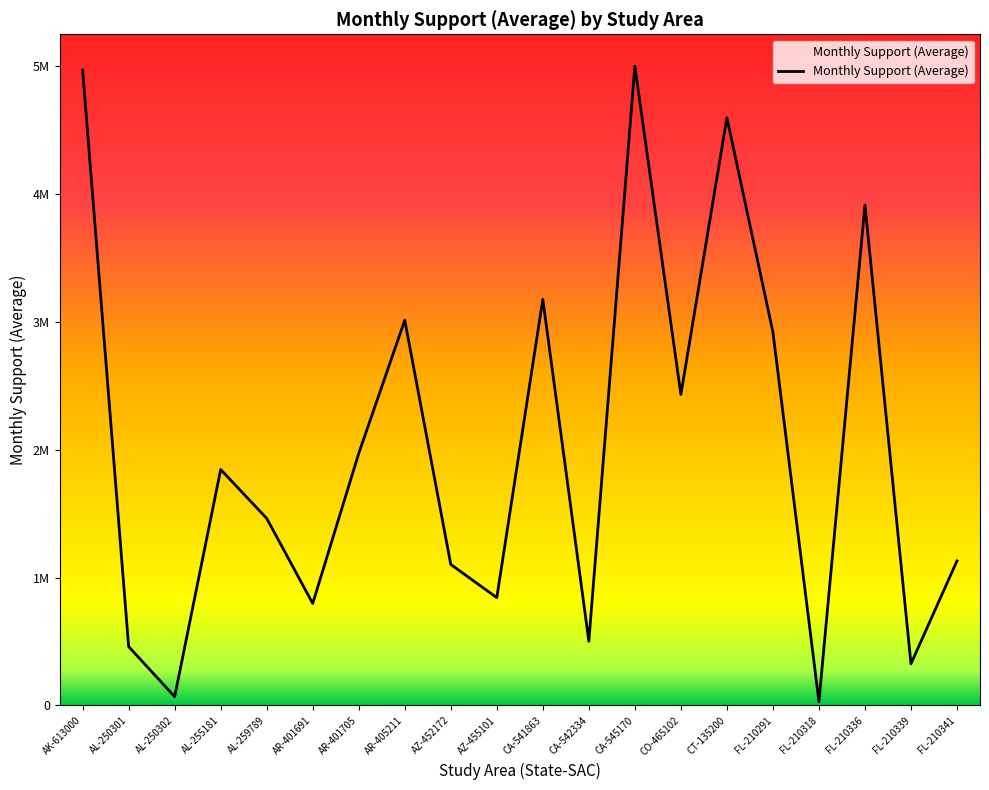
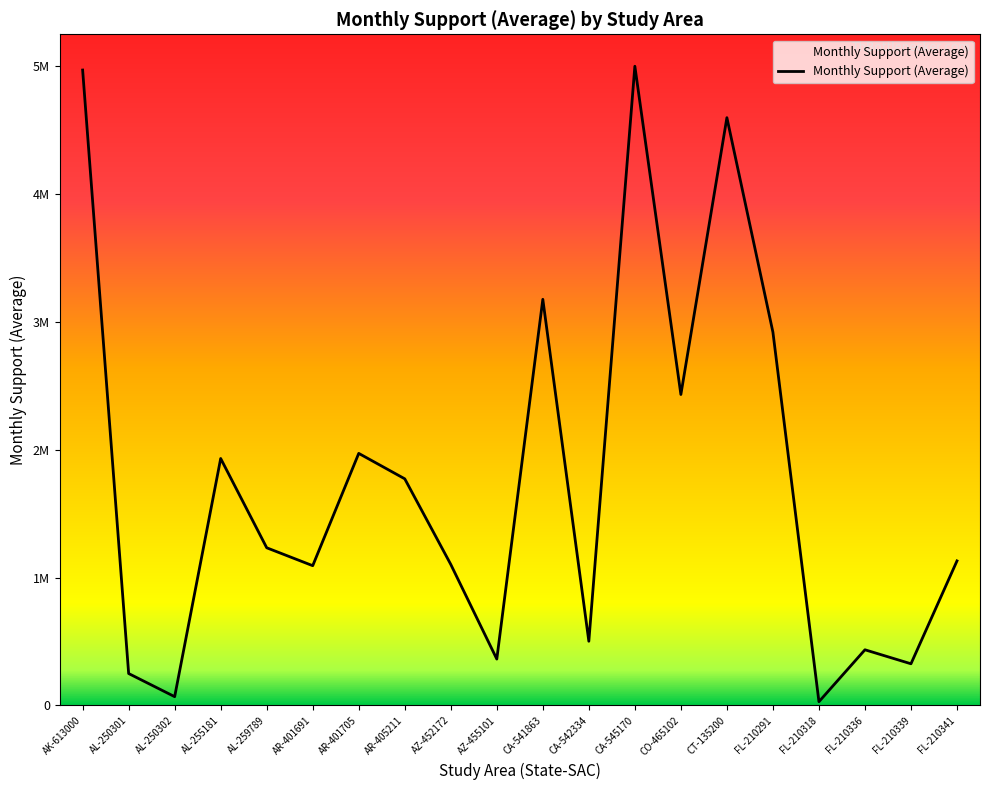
  {
    "AK-613000": 4990000,
-   "AL-250301": 460000,
+   "AL-250301": 250000,
    "AL-250302": 70000,
-   "AL-255181": 1850000,
-   "AL-259789": 1470000,
-   "AR-401691": 800000,
+   "AL-255181": 1940000,
+   "AL-259789": 1240000,
+   "AR-401691": 1100000,
    "AR-401705": 1980000,
-   "AR-405211": 3030000,
+   "AR-405211": 1780000,
    "AZ-452172": 1110000,
-   "AZ-455101": 850000,
+   "AZ-455101": 360000,
    "CA-541863": 3190000,
    "CA-542334": 500000,
    "CA-545170": 5020000,
    "CO-465102": 2440000,
    "CT-135200": 4620000,
    "FL-210291": 2930000,
    "FL-210318": 30000,
-   "FL-210336": 3930000,
+   "FL-210336": 440000,
    "FL-210339": 330000,
    "FL-210341": 1130000
  }
